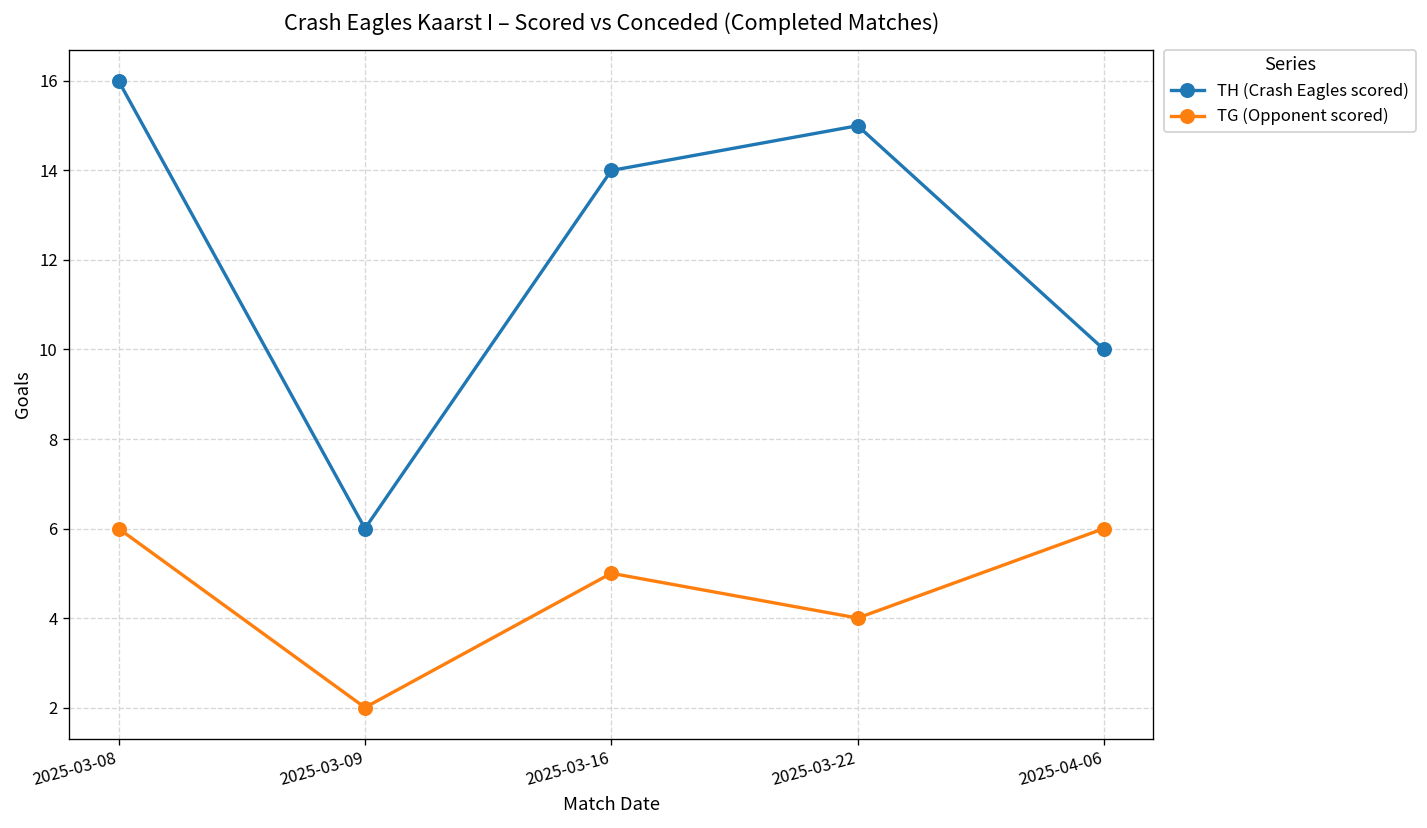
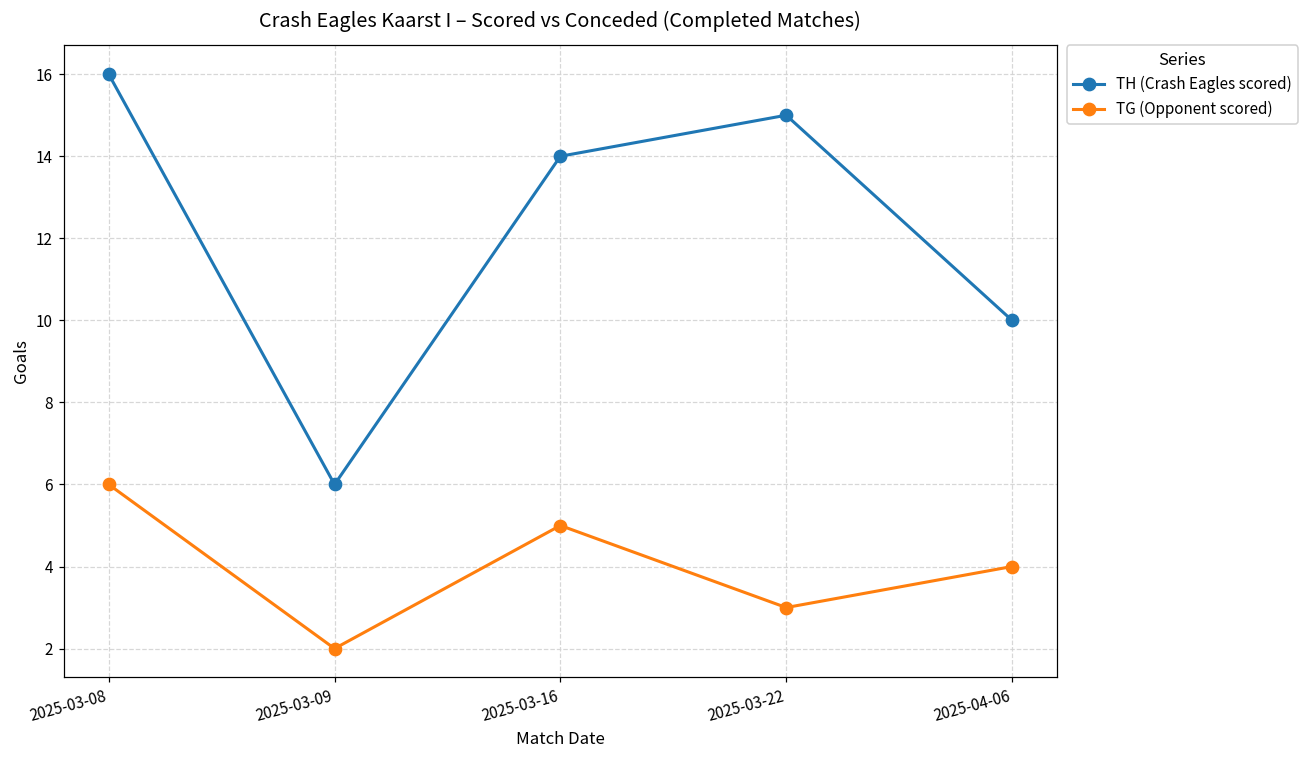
  {
    "TH (Crash Eagles scored)": {
      "2025-03-08": 16,
      "2025-03-09": 6,
      "2025-03-16": 14,
      "2025-03-22": 15,
      "2025-04-06": 10
    },
    "TG (Opponent scored)": {
      "2025-03-08": 6,
      "2025-03-09": 2,
      "2025-03-16": 5,
-     "2025-03-22": 4,
-     "2025-04-06": 6
+     "2025-03-22": 3,
+     "2025-04-06": 4
    }
  }
